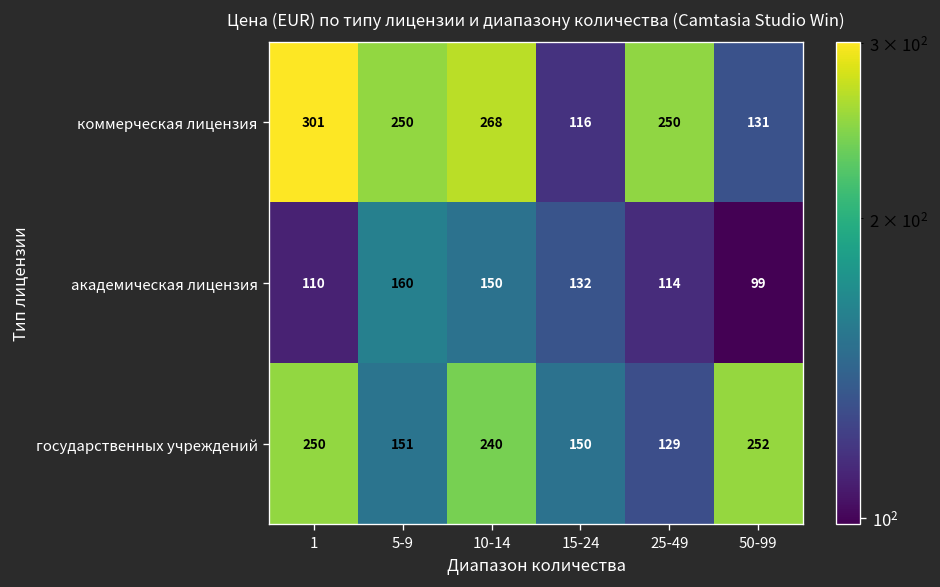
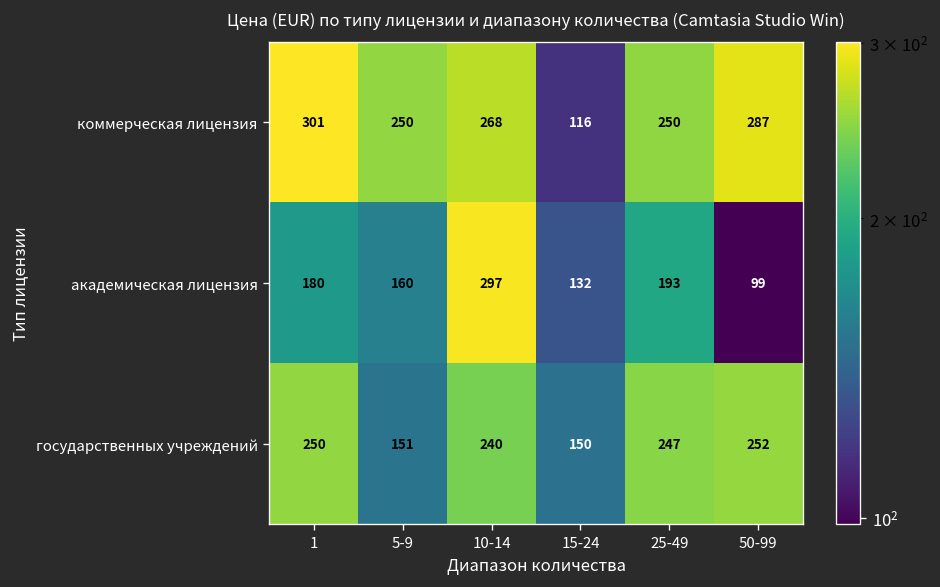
  {
    "коммерческая лицензия": {
      "1": 301,
      "5-9": 250,
      "10-14": 268,
      "15-24": 116,
      "25-49": 250,
-     "50-99": 131
+     "50-99": 287
    },
    "академическая лицензия": {
-     "1": 110,
+     "1": 180,
      "5-9": 160,
-     "10-14": 150,
+     "10-14": 297,
      "15-24": 132,
-     "25-49": 114,
+     "25-49": 193,
      "50-99": 99
    },
    "государственных учреждений": {
      "1": 250,
      "5-9": 151,
      "10-14": 240,
      "15-24": 150,
-     "25-49": 129,
+     "25-49": 247,
      "50-99": 252
    }
  }
